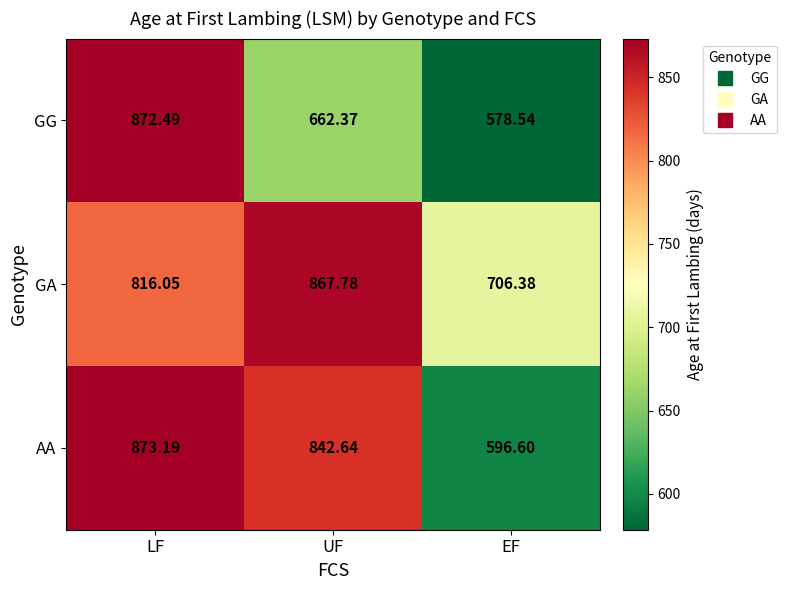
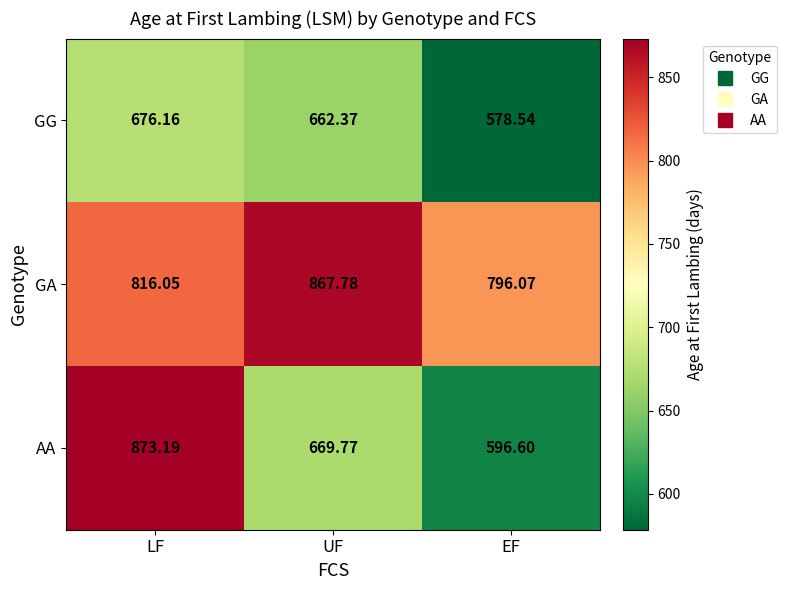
  {
    "GG": {
-     "LF": 872.49,
+     "LF": 676.16,
      "UF": 662.37,
      "EF": 578.54
    },
    "GA": {
      "LF": 816.05,
      "UF": 867.78,
-     "EF": 706.38
+     "EF": 796.07
    },
    "AA": {
      "LF": 873.19,
-     "UF": 842.64,
+     "UF": 669.77,
      "EF": 596.60
    }
  }
